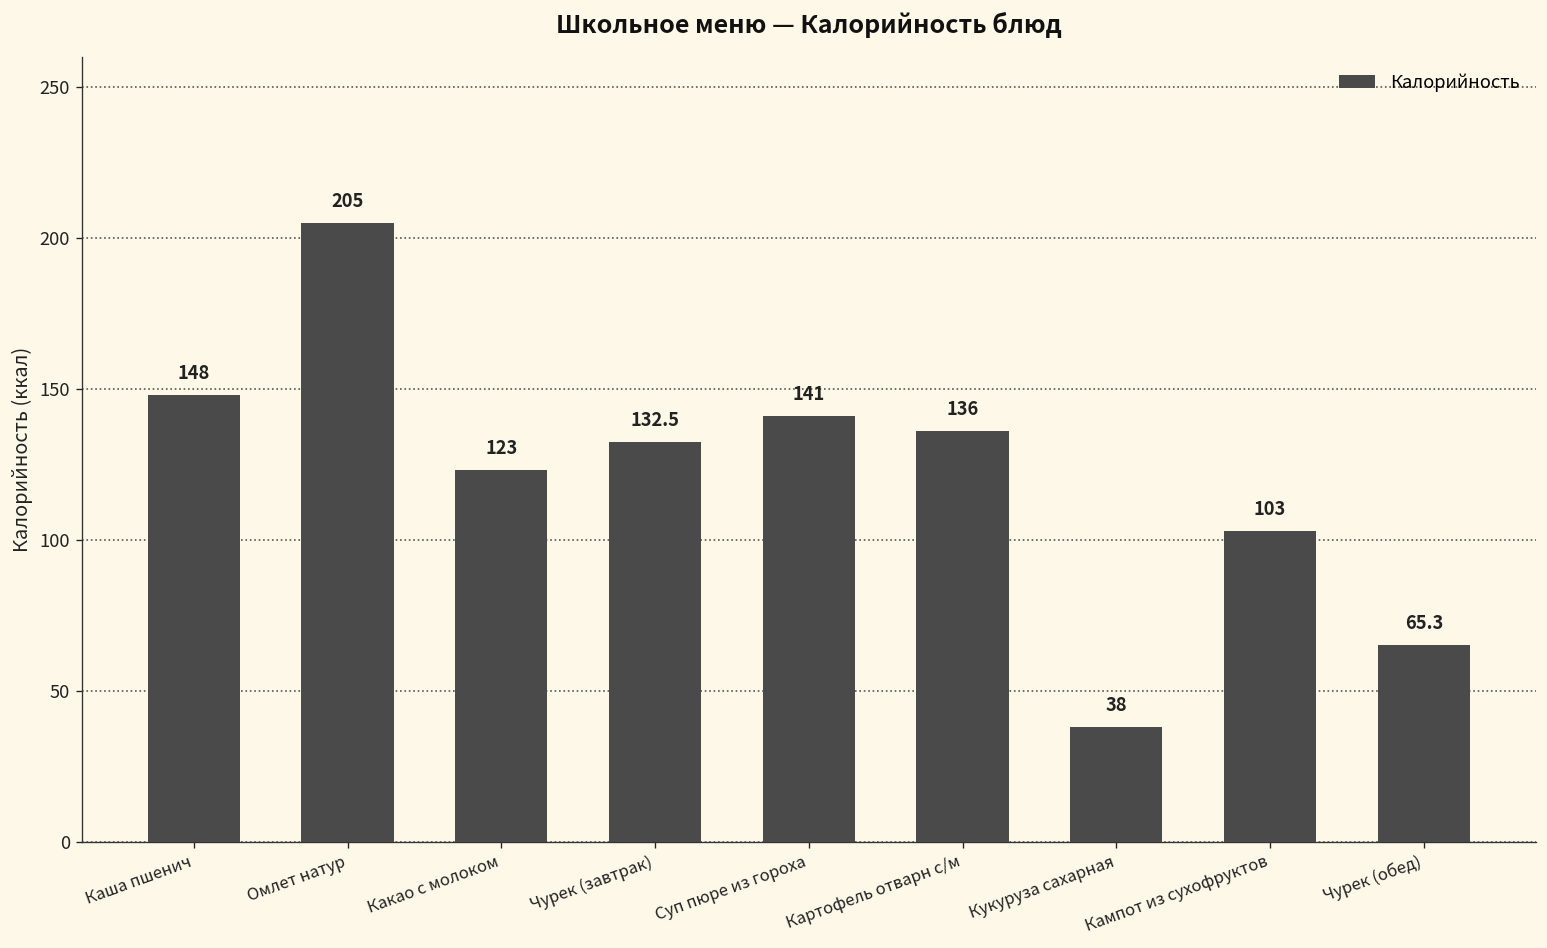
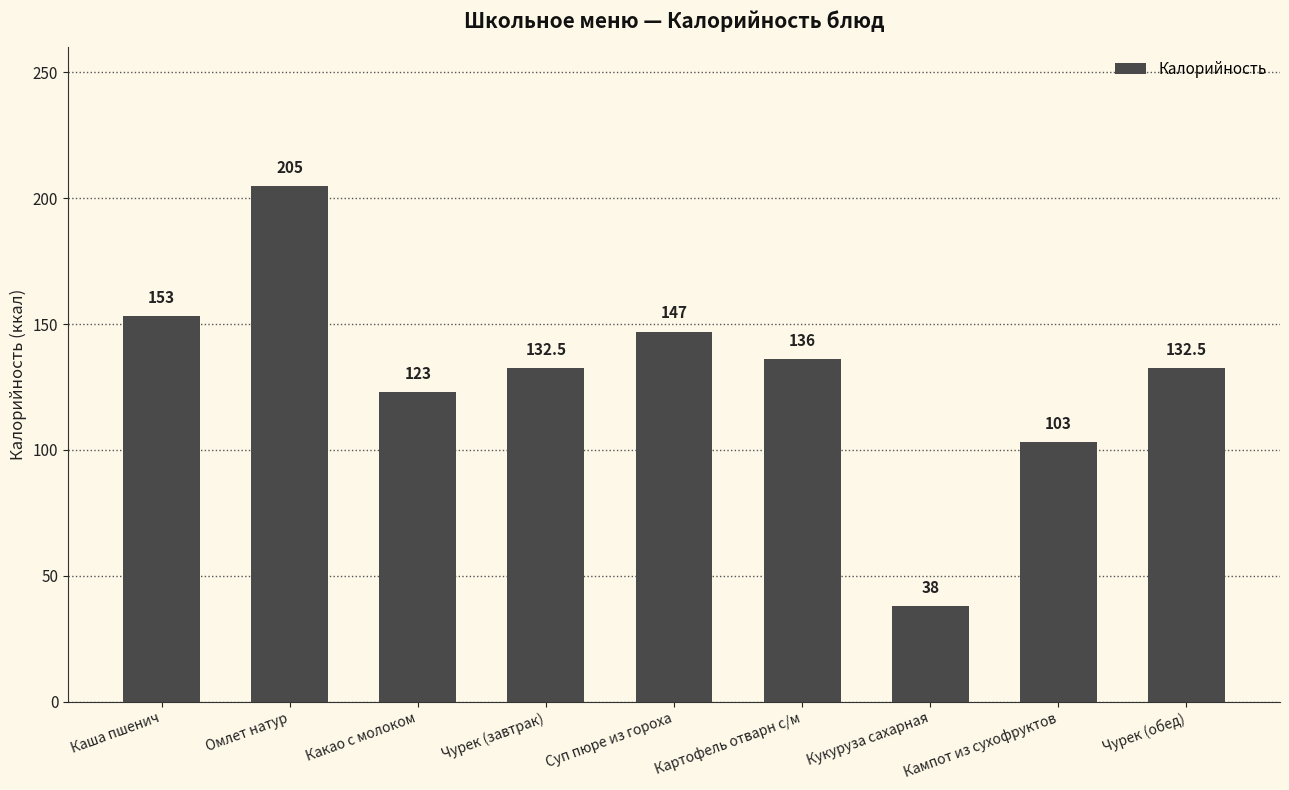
  {
-   "Каша пшенич": 148,
+   "Каша пшенич": 153,
    "Омлет натур": 205,
    "Какао с молоком": 123,
    "Чурек (завтрак)": 132.5,
-   "Суп пюре из гороха": 141,
+   "Суп пюре из гороха": 147,
    "Картофель отварн с/м": 136,
    "Кукуруза сахарная": 38,
    "Кампот из сухофруктов": 103,
-   "Чурек (обед)": 65.3
+   "Чурек (обед)": 132.5
  }
